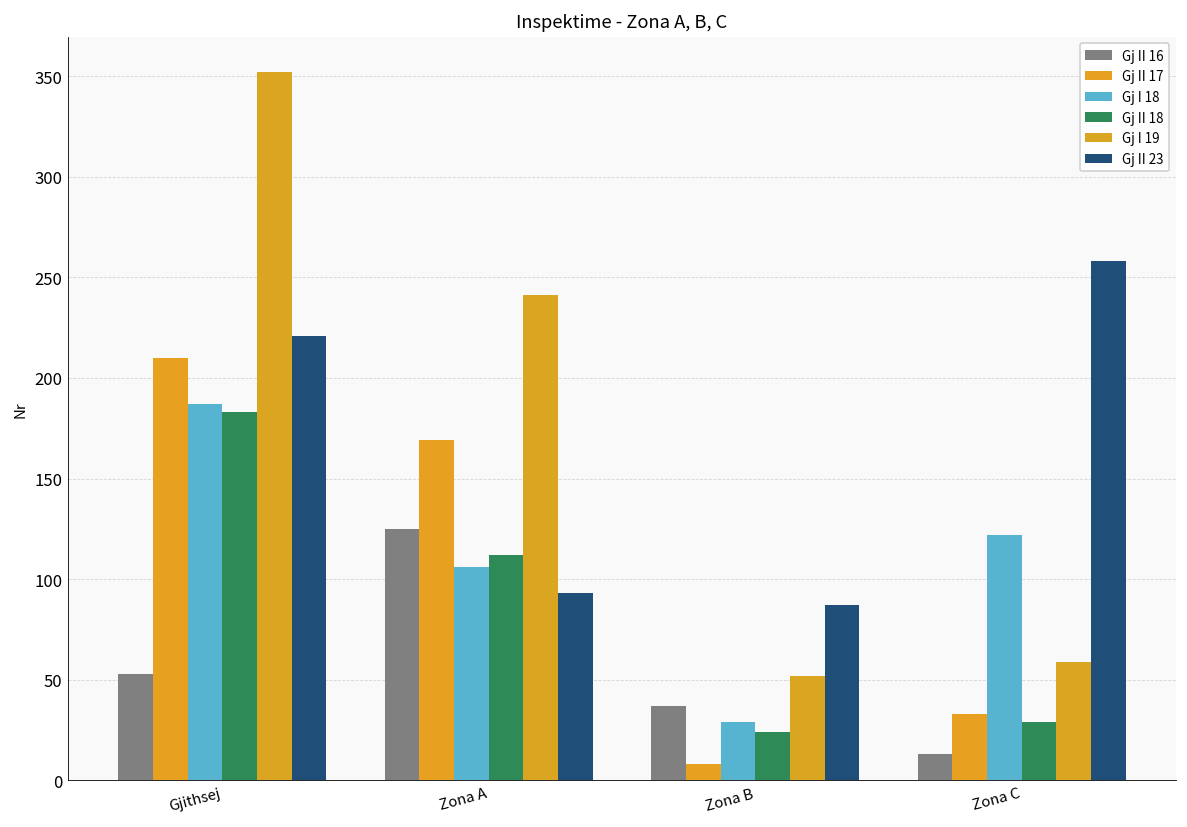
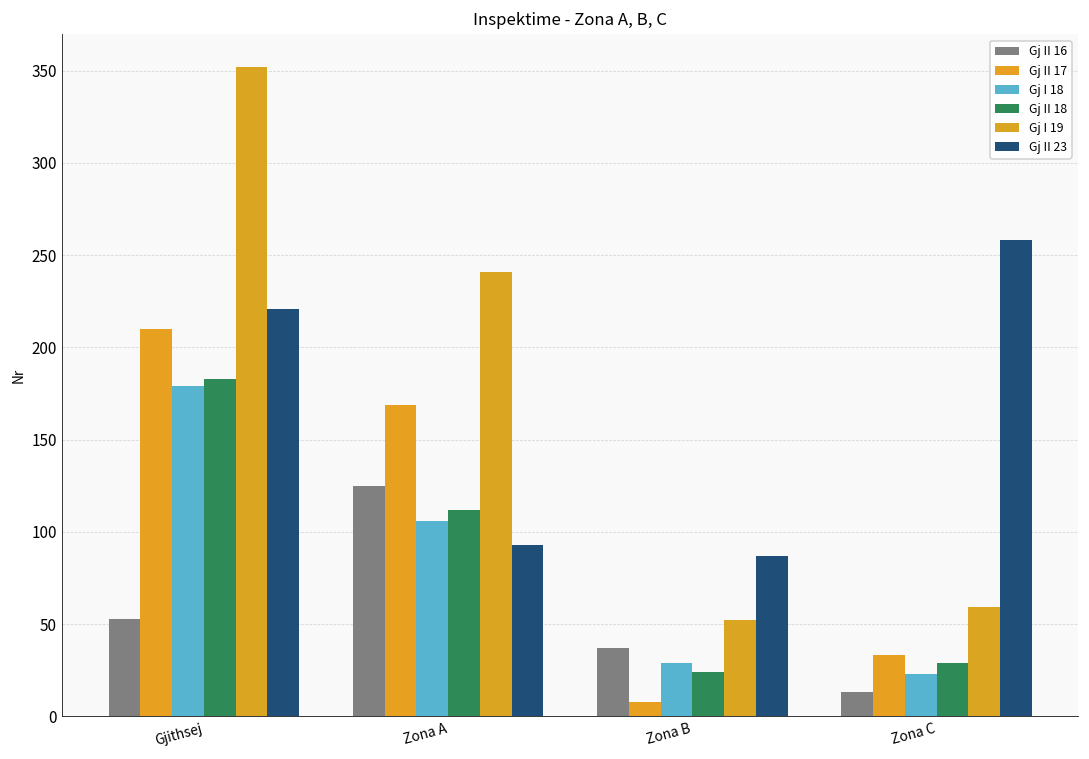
  {
    "Gj II 16": {
      "Gjithsej": 53,
      "Zona A": 125,
      "Zona B": 37,
      "Zona C": 13
    },
    "Gj I 18": {
-     "Gjithsej": 187,
+     "Gjithsej": 179,
      "Zona A": 106,
      "Zona B": 29,
-     "Zona C": 122
+     "Zona C": 23
    },
    "Gj II 18": {
      "Gjithsej": 183,
      "Zona A": 112,
      "Zona B": 24,
      "Zona C": 29
    },
    "Gj II 23": {
      "Gjithsej": 221,
      "Zona A": 93,
      "Zona B": 87,
      "Zona C": 258
    }
  }
